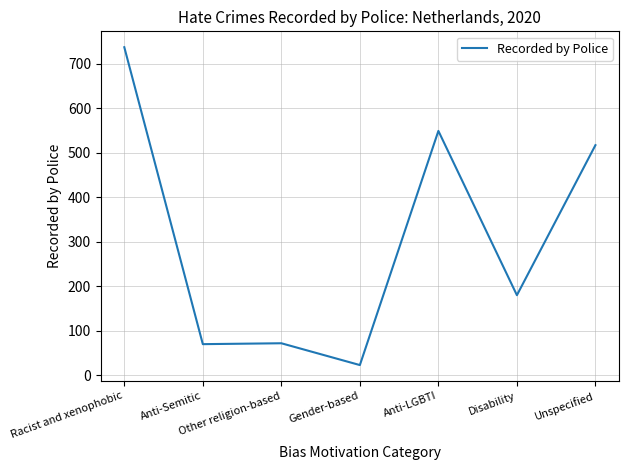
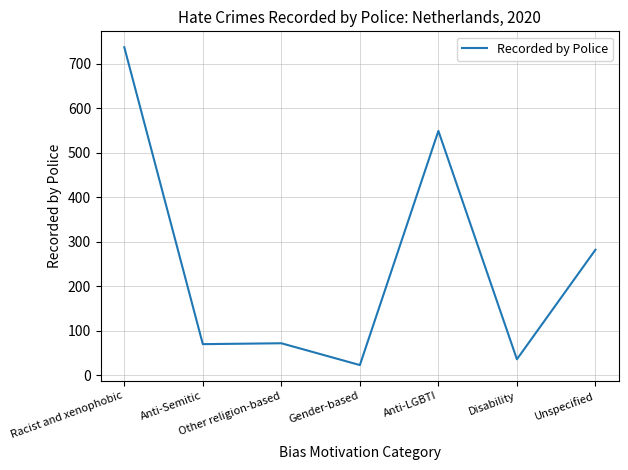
  {
    "Racist and xenophobic": 740,
    "Anti-Semitic": 70,
    "Other religion-based": 70,
    "Gender-based": 20,
    "Anti-LGBTI": 550,
-   "Disability": 180,
-   "Unspecified": 520
+   "Disability": 40,
+   "Unspecified": 280
  }
